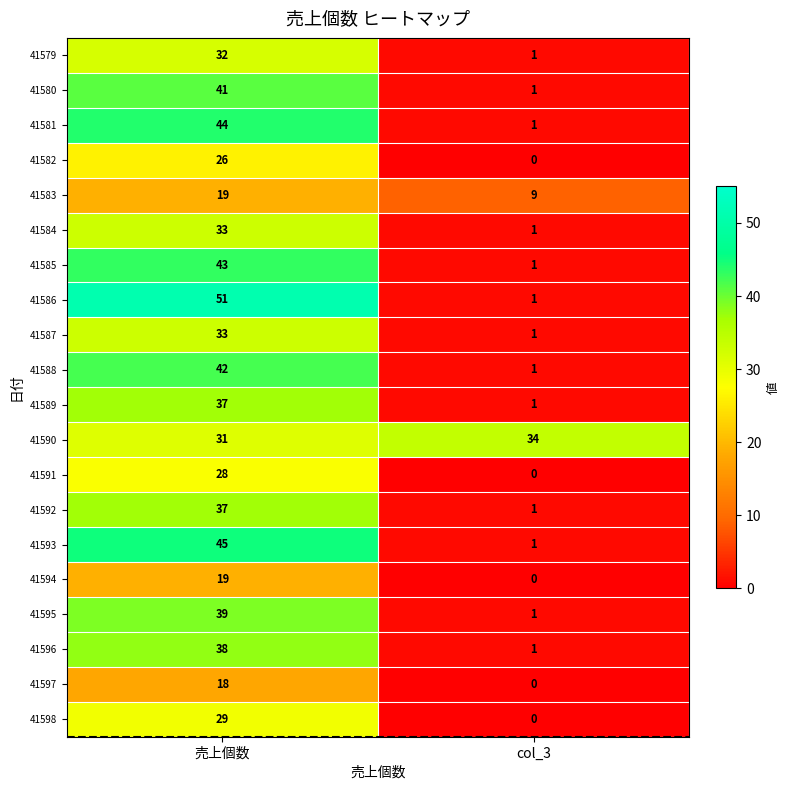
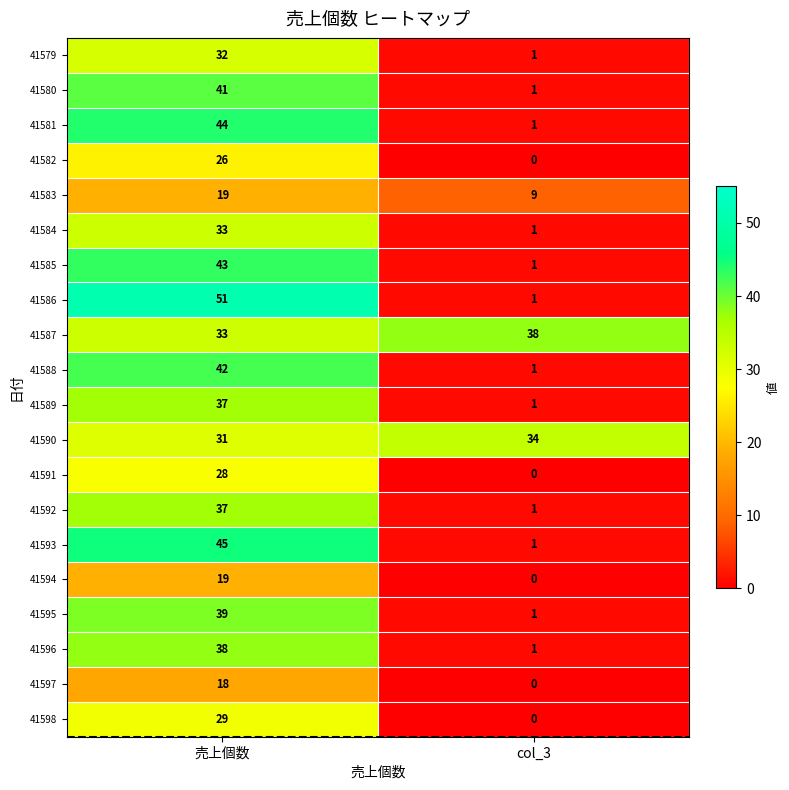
  {
    "41579": {
      "売上個数": 32,
      "col_3": 1
    },
    "41580": {
      "売上個数": 41,
      "col_3": 1
    },
    "41581": {
      "売上個数": 44,
      "col_3": 1
    },
    "41582": {
      "売上個数": 26,
      "col_3": 0
    },
    "41583": {
      "売上個数": 19,
      "col_3": 9
    },
    "41584": {
      "売上個数": 33,
      "col_3": 1
    },
    "41585": {
      "売上個数": 43,
      "col_3": 1
    },
    "41586": {
      "売上個数": 51,
      "col_3": 1
    },
    "41587": {
      "売上個数": 33,
-     "col_3": 1
+     "col_3": 38
    },
    "41588": {
      "売上個数": 42,
      "col_3": 1
    },
    "41589": {
      "売上個数": 37,
      "col_3": 1
    },
    "41590": {
      "売上個数": 31,
      "col_3": 34
    },
    "41591": {
      "売上個数": 28,
      "col_3": 0
    },
    "41592": {
      "売上個数": 37,
      "col_3": 1
    },
    "41593": {
      "売上個数": 45,
      "col_3": 1
    },
    "41594": {
      "売上個数": 19,
      "col_3": 0
    },
    "41595": {
      "売上個数": 39,
      "col_3": 1
    },
    "41596": {
      "売上個数": 38,
      "col_3": 1
    },
    "41597": {
      "売上個数": 18,
      "col_3": 0
    },
    "41598": {
      "売上個数": 29,
      "col_3": 0
    }
  }
